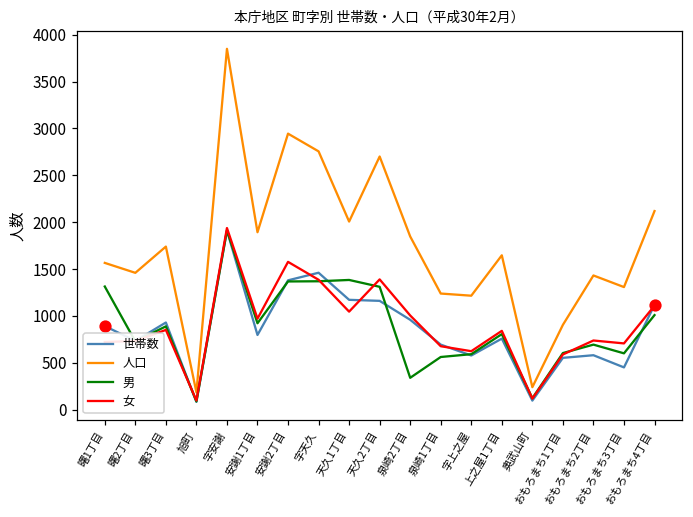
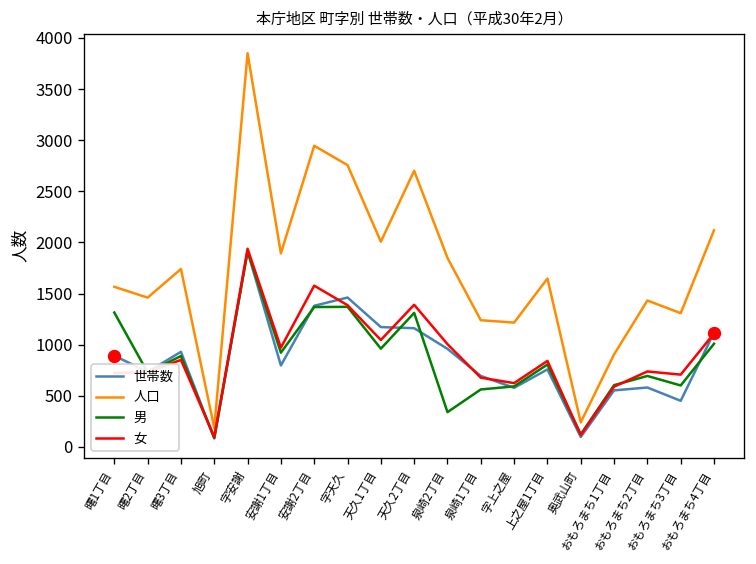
  {
    "世帯数": {
      "曙3丁目": 900,
      "安謝1丁目": 800,
      "字天久": 1500,
      "天久1丁目": 1200,
      "天久2丁目": 1200,
      "泉崎2丁目": 1000,
      "上之屋1丁目": 800,
      "おもろまち1丁目": 600,
      "おもろまち2丁目": 600,
      "おもろまち3丁目": 500
    },
    "人口": {
      "曙1丁目": 1600,
      "曙2丁目": 1500,
      "曙3丁目": 1700,
      "旭町": 200,
      "字安謝": 3900,
      "安謝1丁目": 1900,
      "安謝2丁目": 2900,
      "字天久": 2800,
      "天久1丁目": 2000,
      "天久2丁目": 2700,
      "泉崎2丁目": 1800,
      "泉崎1丁目": 1200,
      "字上之屋": 1200,
      "上之屋1丁目": 1600,
      "奥武山町": 200,
      "おもろまち1丁目": 900,
      "おもろまち2丁目": 1400,
      "おもろまち3丁目": 1300,
      "おもろまち4丁目": 2100
    },
    "男": {
      "曙1丁目": 1300,
      "曙3丁目": 900,
      "安謝1丁目": 900,
-     "天久1丁目": 1400,
+     "天久1丁目": 1000,
      "天久2丁目": 1300,
      "泉崎2丁目": 300,
      "泉崎1丁目": 600,
      "上之屋1丁目": 800,
      "おもろまち2丁目": 700,
      "おもろまち3丁目": 600,
      "おもろまち4丁目": 1000
    }
  }
